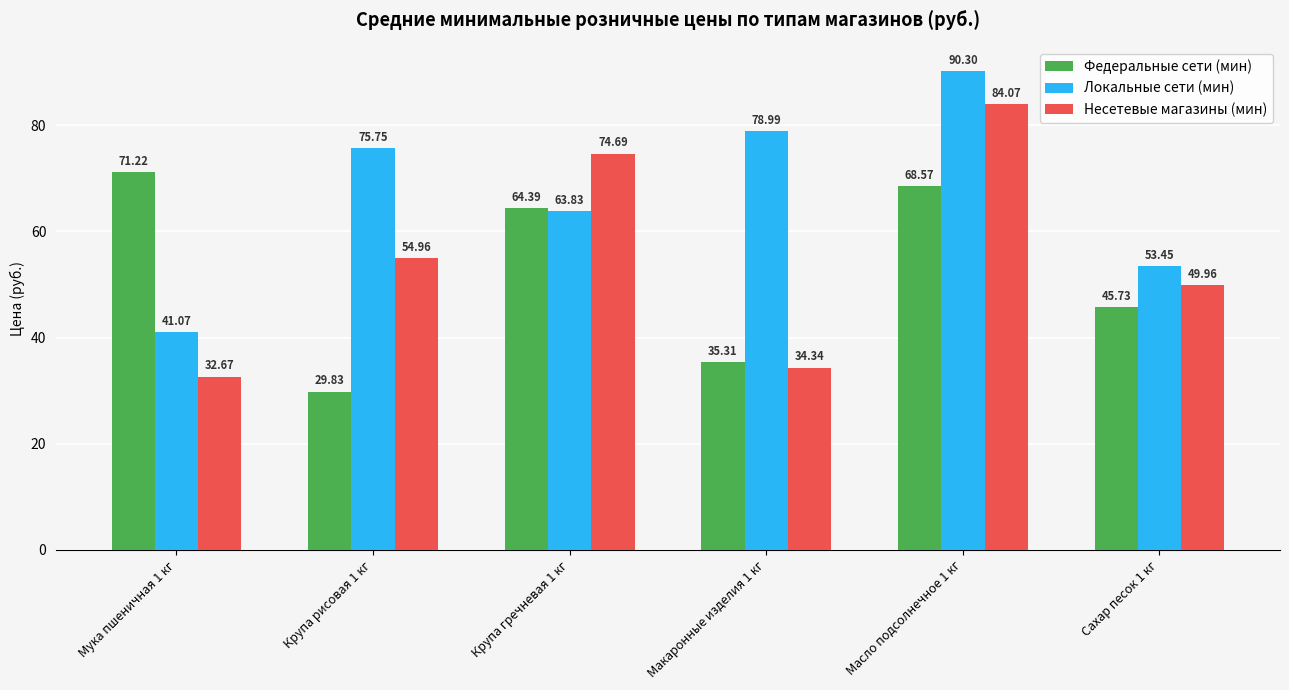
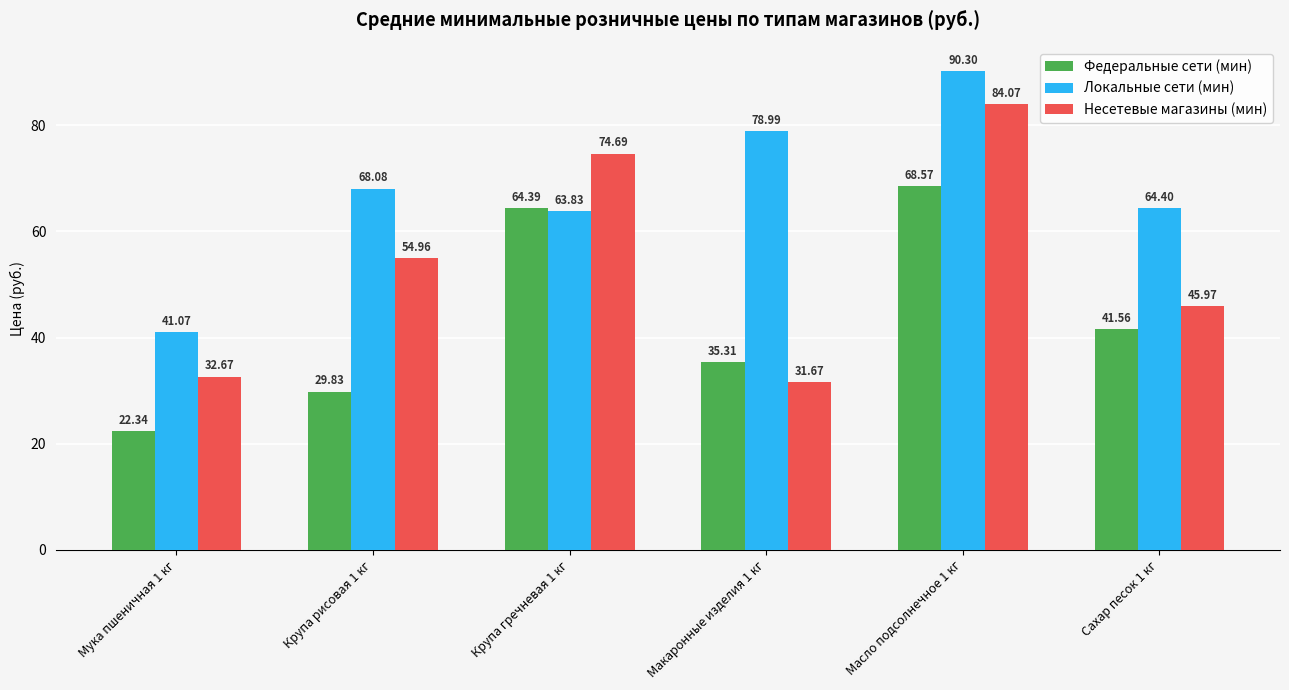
  {
    "Федеральные сети (мин)": {
-     "Мука пшеничная 1 кг": 71.22,
+     "Мука пшеничная 1 кг": 22.34,
      "Крупа рисовая 1 кг": 29.83,
      "Крупа гречневая 1 кг": 64.39,
      "Макаронные изделия 1 кг": 35.31,
      "Масло подсолнечное 1 кг": 68.57,
-     "Сахар песок 1 кг": 45.73
+     "Сахар песок 1 кг": 41.56
    },
    "Локальные сети (мин)": {
      "Мука пшеничная 1 кг": 41.07,
-     "Крупа рисовая 1 кг": 75.75,
+     "Крупа рисовая 1 кг": 68.08,
      "Крупа гречневая 1 кг": 63.83,
      "Макаронные изделия 1 кг": 78.99,
      "Масло подсолнечное 1 кг": 90.30,
-     "Сахар песок 1 кг": 53.45
+     "Сахар песок 1 кг": 64.40
    },
    "Несетевые магазины (мин)": {
      "Мука пшеничная 1 кг": 32.67,
      "Крупа рисовая 1 кг": 54.96,
      "Крупа гречневая 1 кг": 74.69,
-     "Макаронные изделия 1 кг": 34.34,
+     "Макаронные изделия 1 кг": 31.67,
      "Масло подсолнечное 1 кг": 84.07,
-     "Сахар песок 1 кг": 49.96
+     "Сахар песок 1 кг": 45.97
    }
  }
